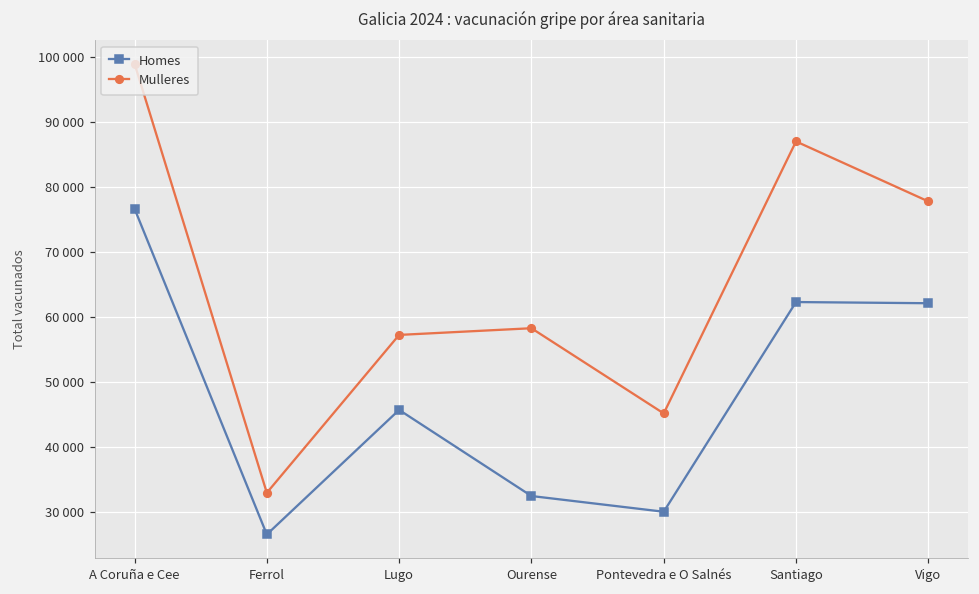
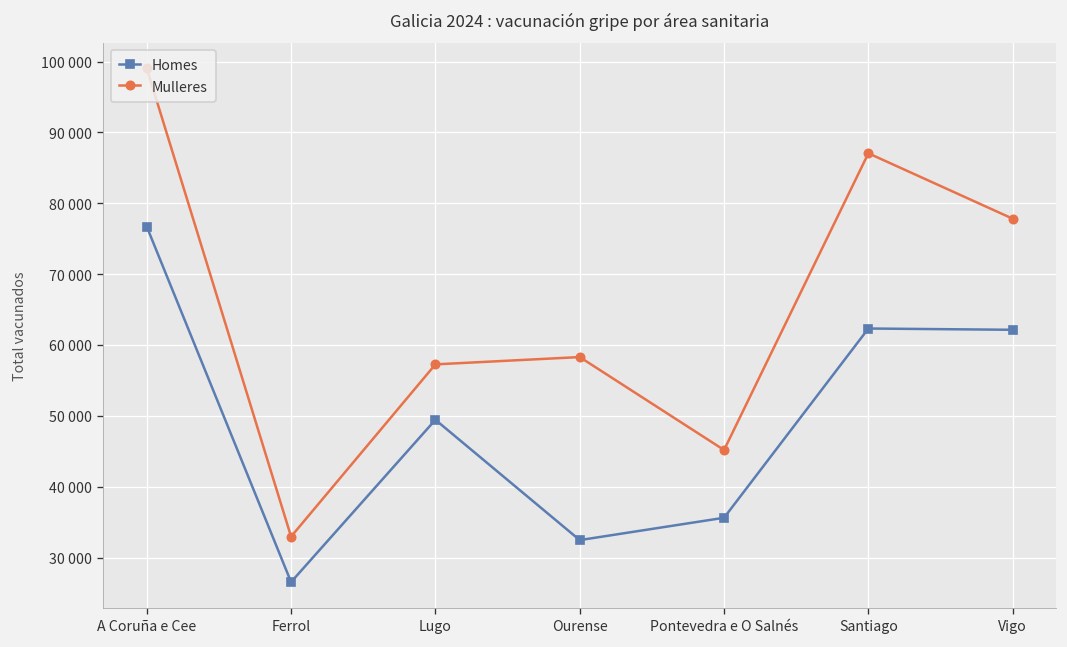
  {
    "Homes": {
      "A Coruña e Cee": 77000,
      "Ferrol": 27000,
-     "Lugo": 46000,
+     "Lugo": 49000,
      "Ourense": 32000,
-     "Pontevedra e O Salnés": 30000,
+     "Pontevedra e O Salnés": 36000,
      "Santiago": 62000,
      "Vigo": 62000
    },
    "Mulleres": {
      "Ferrol": 33000,
      "Lugo": 57000,
      "Ourense": 58000,
      "Pontevedra e O Salnés": 45000,
      "Santiago": 87000,
      "Vigo": 78000
    }
  }
